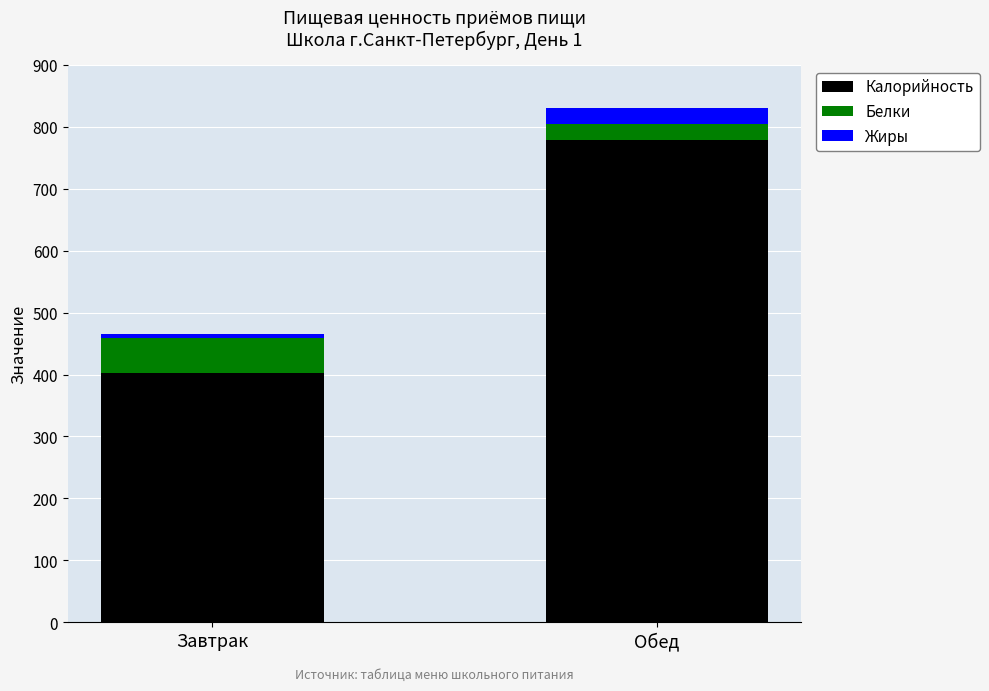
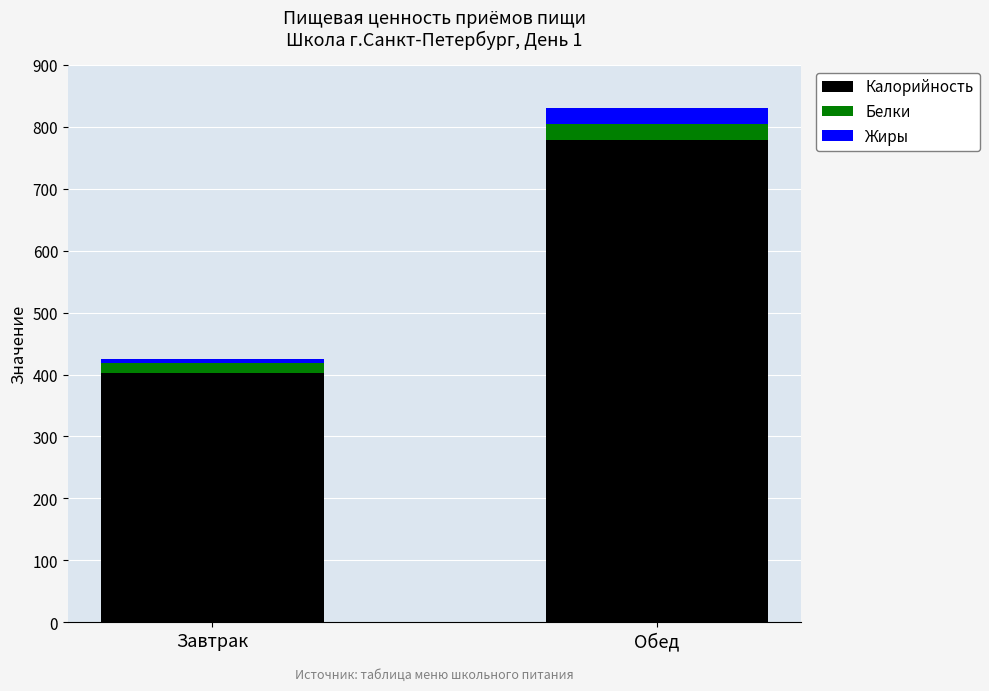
  {
    "Калорийность": {
      "Завтрак": 400,
      "Обед": 780
    },
    "Белки": {
-     "Завтрак": 60,
+     "Завтрак": 20,
      "Обед": 30
    },
    "Жиры": {
      "Завтрак": 10,
      "Обед": 30
    }
  }
